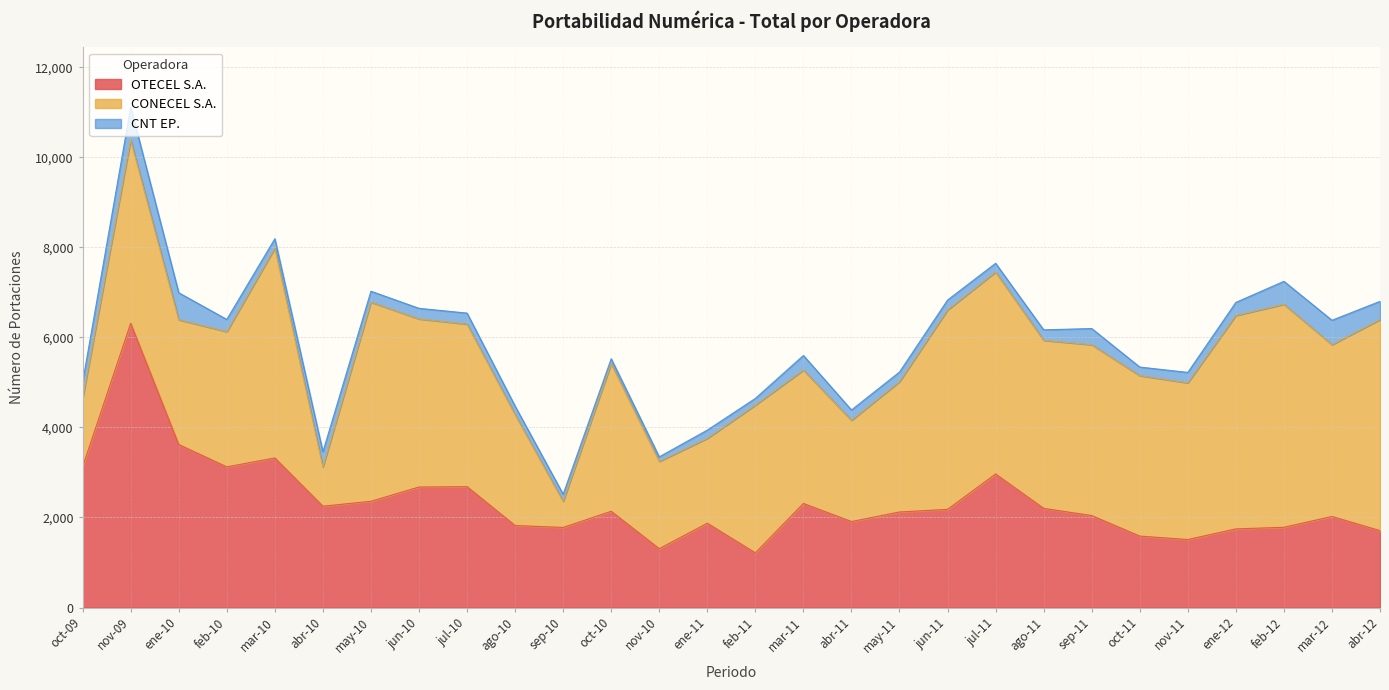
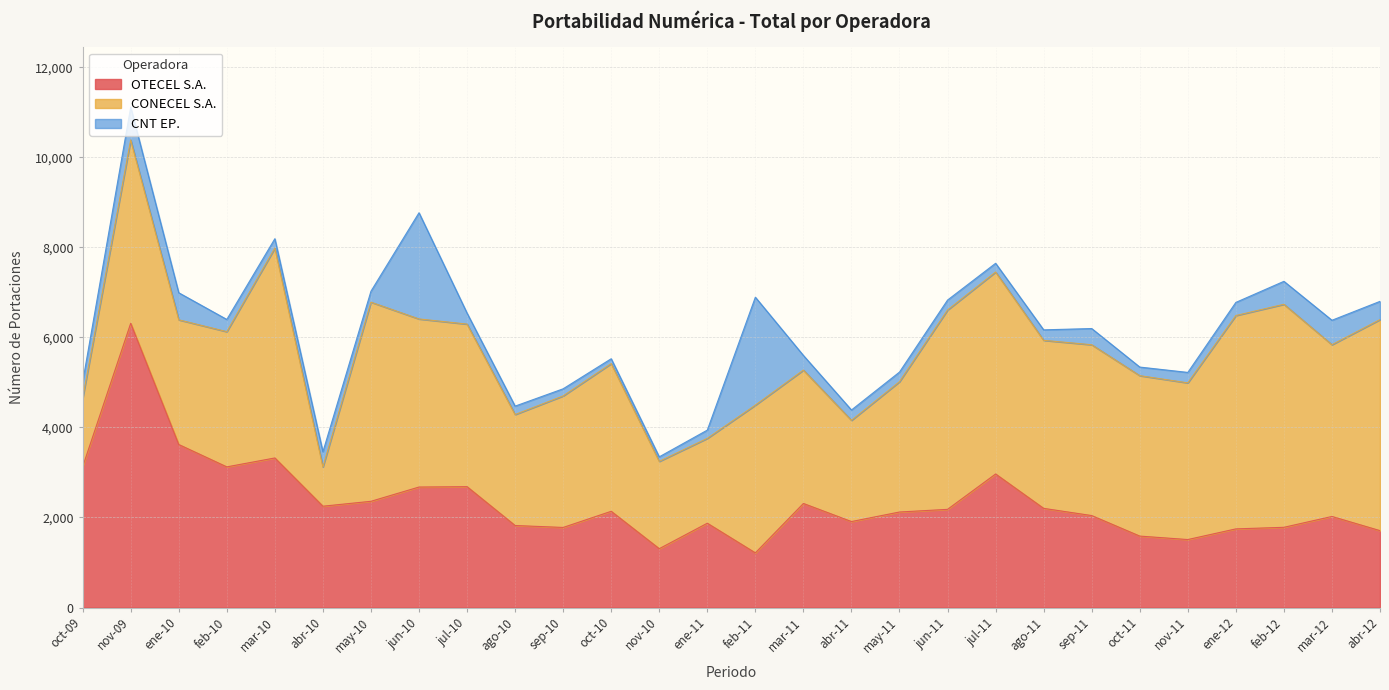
  {
    "OTECEL S.A.": {
      "oct-09": "3,100",
      "nov-09": "6,300",
      "ene-10": "3,600",
      "feb-10": "3,100",
      "mar-10": "3,300",
      "abr-10": "2,300",
      "may-10": "2,400",
      "jun-10": "2,700",
      "jul-10": "2,700",
      "ago-10": "1,800",
      "sep-10": "1,800",
      "oct-10": "2,100",
      "nov-10": "1,300",
      "ene-11": "1,900",
      "feb-11": "1,200",
      "mar-11": "2,300",
      "abr-11": "1,900",
      "may-11": "2,100",
      "jun-11": "2,200",
      "jul-11": "3,000",
      "ago-11": "2,200",
      "sep-11": "2,000",
      "oct-11": "1,600",
      "nov-11": "1,500",
      "ene-12": "1,700",
      "feb-12": "1,800",
      "mar-12": "2,000",
      "abr-12": "1,700"
    },
    "CONECEL S.A.": {
      "oct-09": "1,500",
      "nov-09": "4,100",
      "ene-10": "2,800",
      "feb-10": "3,000",
      "mar-10": "4,700",
      "abr-10": "900",
      "may-10": "4,400",
      "jun-10": "3,700",
      "jul-10": "3,600",
      "ago-10": "2,500",
-     "sep-10": "600",
+     "sep-10": "2,900",
      "oct-10": "3,300",
      "nov-10": "1,900",
      "ene-11": "1,900",
      "feb-11": "3,300",
      "mar-11": "3,000",
      "abr-11": "2,200",
      "may-11": "2,900",
      "jun-11": "4,400",
      "jul-11": "4,500",
      "ago-11": "3,700",
      "sep-11": "3,800",
      "oct-11": "3,600",
      "nov-11": "3,500",
      "ene-12": "4,700",
      "feb-12": "5,000",
      "mar-12": "3,800",
      "abr-12": "4,700"
    },
    "CNT EP.": {
      "oct-09": "400",
      "ene-10": "600",
      "feb-10": "300",
      "mar-10": "200",
      "abr-10": "300",
      "may-10": "200",
-     "jun-10": "200",
+     "jun-10": "2,400",
      "jul-10": "200",
      "ago-10": "200",
      "sep-10": "200",
      "oct-10": "100",
      "nov-10": "100",
      "ene-11": "200",
-     "feb-11": "100",
+     "feb-11": "2,400",
      "mar-11": "300",
      "abr-11": "200",
      "may-11": "200",
      "jun-11": "200",
      "jul-11": "200",
      "ago-11": "200",
      "sep-11": "400",
      "oct-11": "200",
      "nov-11": "200",
      "ene-12": "300",
      "feb-12": "500",
      "mar-12": "500",
      "abr-12": "400"
    }
  }
